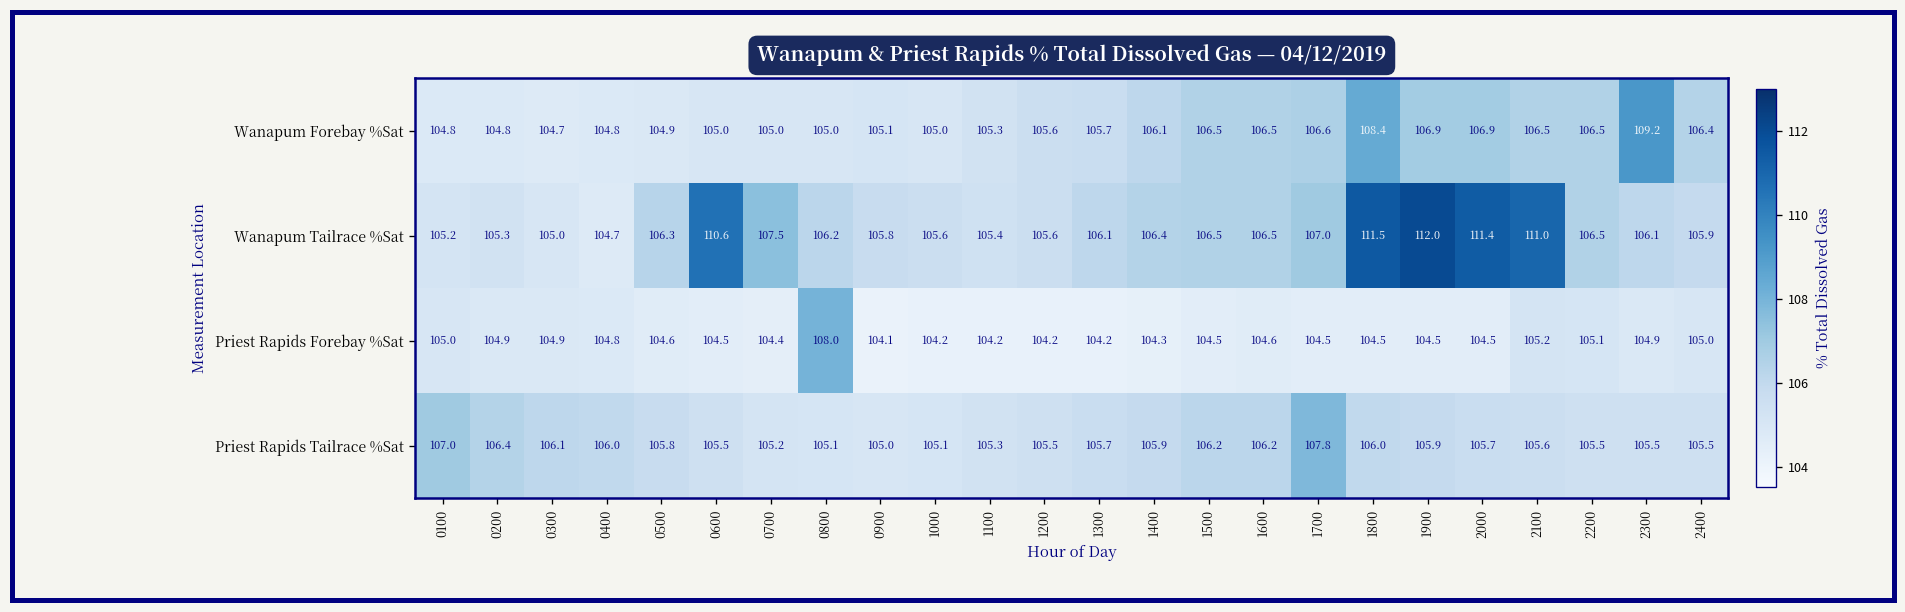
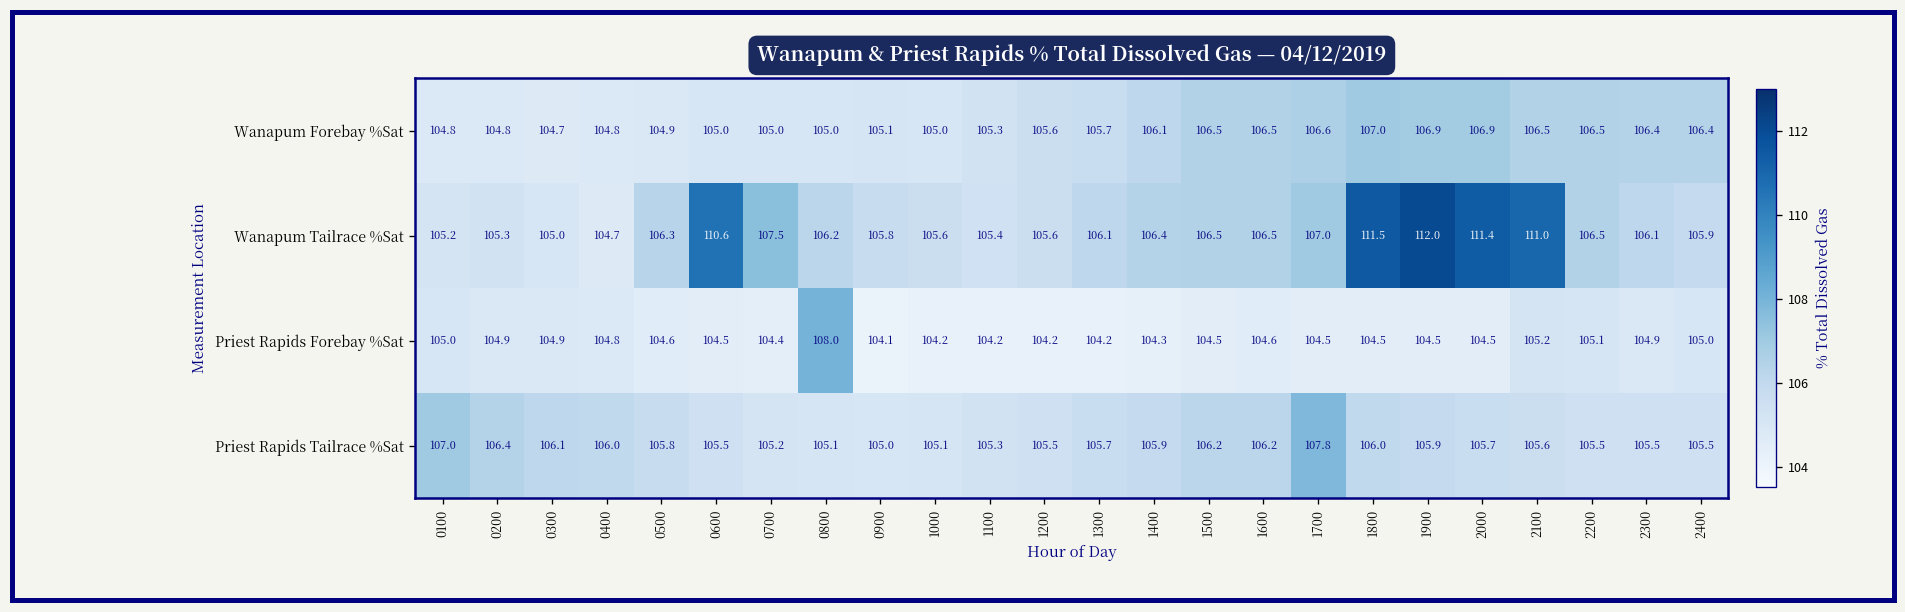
  {
    "Wanapum Forebay %Sat": {
      "0100": 104.8,
      "0200": 104.8,
      "0300": 104.7,
      "0400": 104.8,
      "0500": 104.9,
      "0600": 105.0,
      "0700": 105.0,
      "0800": 105.0,
      "0900": 105.1,
      "1000": 105.0,
      "1100": 105.3,
      "1200": 105.6,
      "1300": 105.7,
      "1400": 106.1,
      "1500": 106.5,
      "1600": 106.5,
      "1700": 106.6,
-     "1800": 108.4,
+     "1800": 107.0,
      "1900": 106.9,
      "2000": 106.9,
      "2100": 106.5,
      "2200": 106.5,
-     "2300": 109.2,
+     "2300": 106.4,
      "2400": 106.4
    },
    "Wanapum Tailrace %Sat": {
      "0100": 105.2,
      "0200": 105.3,
      "0300": 105.0,
      "0400": 104.7,
      "0500": 106.3,
      "0600": 110.6,
      "0700": 107.5,
      "0800": 106.2,
      "0900": 105.8,
      "1000": 105.6,
      "1100": 105.4,
      "1200": 105.6,
      "1300": 106.1,
      "1400": 106.4,
      "1500": 106.5,
      "1600": 106.5,
      "1700": 107.0,
      "1800": 111.5,
      "1900": 112.0,
      "2000": 111.4,
      "2100": 111.0,
      "2200": 106.5,
      "2300": 106.1,
      "2400": 105.9
    },
    "Priest Rapids Forebay %Sat": {
      "0100": 105.0,
      "0200": 104.9,
      "0300": 104.9,
      "0400": 104.8,
      "0500": 104.6,
      "0600": 104.5,
      "0700": 104.4,
      "0800": 108.0,
      "0900": 104.1,
      "1000": 104.2,
      "1100": 104.2,
      "1200": 104.2,
      "1300": 104.2,
      "1400": 104.3,
      "1500": 104.5,
      "1600": 104.6,
      "1700": 104.5,
      "1800": 104.5,
      "1900": 104.5,
      "2000": 104.5,
      "2100": 105.2,
      "2200": 105.1,
      "2300": 104.9,
      "2400": 105.0
    },
    "Priest Rapids Tailrace %Sat": {
      "0100": 107.0,
      "0200": 106.4,
      "0300": 106.1,
      "0400": 106.0,
      "0500": 105.8,
      "0600": 105.5,
      "0700": 105.2,
      "0800": 105.1,
      "0900": 105.0,
      "1000": 105.1,
      "1100": 105.3,
      "1200": 105.5,
      "1300": 105.7,
      "1400": 105.9,
      "1500": 106.2,
      "1600": 106.2,
      "1700": 107.8,
      "1800": 106.0,
      "1900": 105.9,
      "2000": 105.7,
      "2100": 105.6,
      "2200": 105.5,
      "2300": 105.5,
      "2400": 105.5
    }
  }
